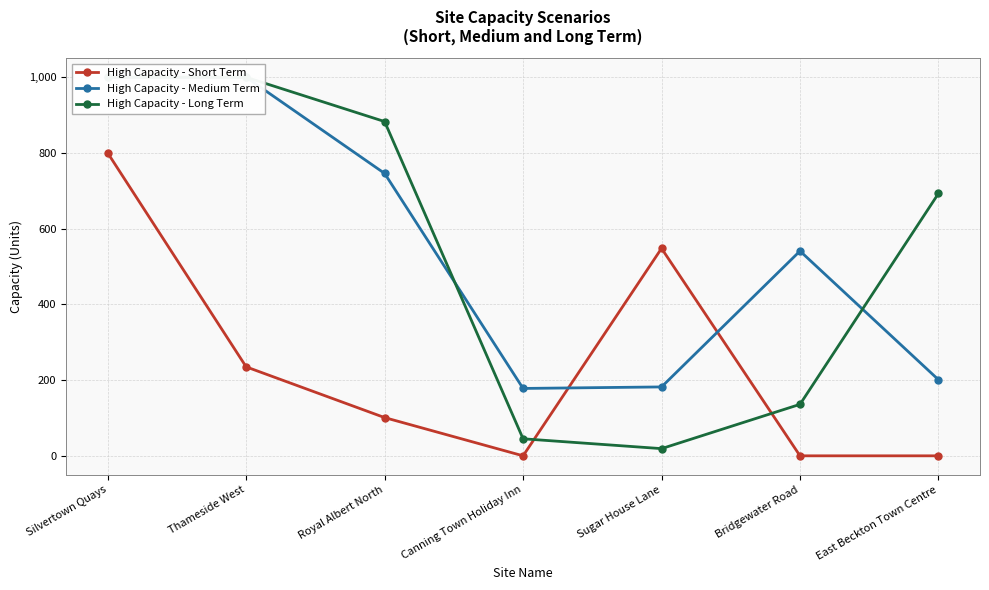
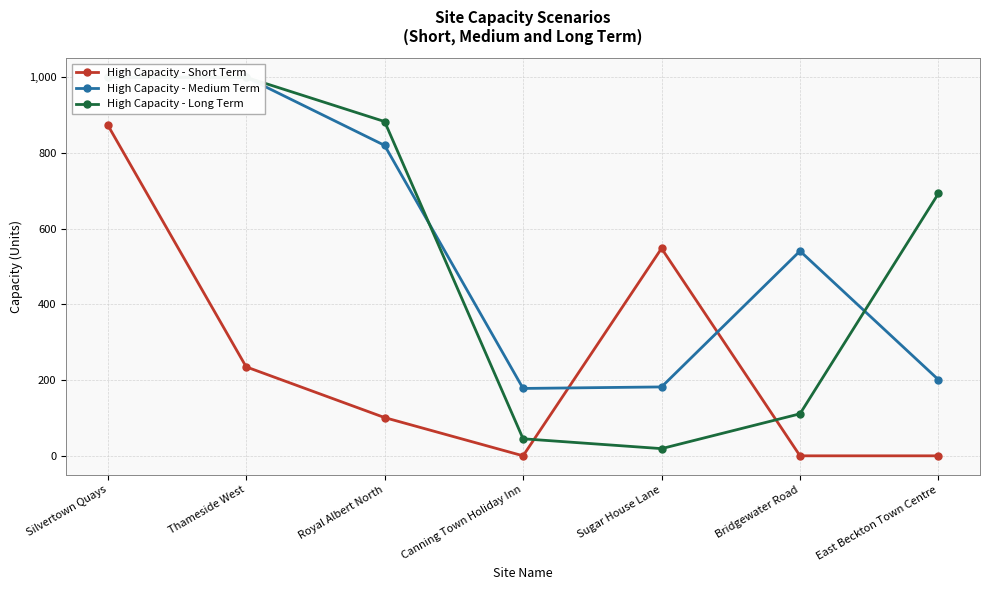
  {
    "High Capacity - Short Term": {
-     "Silvertown Quays": 800,
+     "Silvertown Quays": 870,
      "Thameside West": 240,
      "Royal Albert North": 100,
      "Canning Town Holiday Inn": 0,
      "Sugar House Lane": 550,
      "Bridgewater Road": 0,
      "East Beckton Town Centre": 0
    },
    "High Capacity - Medium Term": {
-     "Royal Albert North": 750,
+     "Royal Albert North": 820,
      "Canning Town Holiday Inn": 180,
      "Sugar House Lane": 180,
      "Bridgewater Road": 540,
      "East Beckton Town Centre": 200
    },
    "High Capacity - Long Term": {
      "Royal Albert North": 880,
      "Canning Town Holiday Inn": 50,
      "Sugar House Lane": 20,
-     "Bridgewater Road": 140,
+     "Bridgewater Road": 110,
      "East Beckton Town Centre": 690
    }
  }
